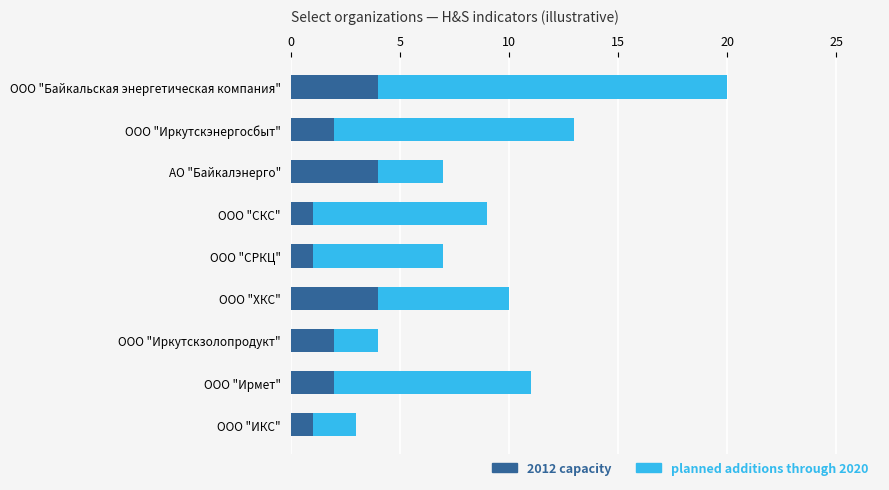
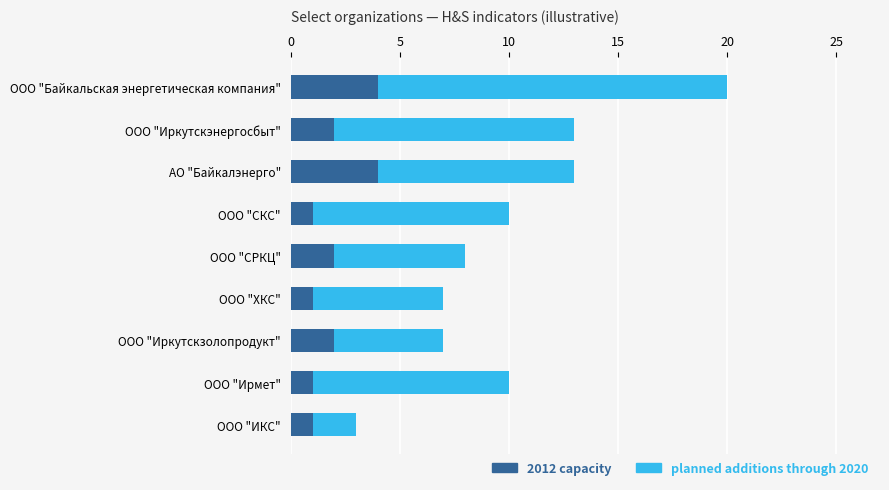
  {
    "2012 capacity": {
      "ООО \"Байкальская энергетическая компания\"": 4,
      "ООО \"Иркутскэнергосбыт\"": 2,
      "АО \"Байкалэнерго\"": 4,
      "ООО \"СКС\"": 1,
-     "ООО \"СРКЦ\"": 1,
-     "ООО \"ХКС\"": 4,
+     "ООО \"СРКЦ\"": 2,
+     "ООО \"ХКС\"": 1,
      "ООО \"Иркутскзолопродукт\"": 2,
-     "ООО \"Ирмет\"": 2,
+     "ООО \"Ирмет\"": 1,
      "ООО \"ИКС\"": 1
    },
    "planned additions through 2020": {
      "ООО \"Байкальская энергетическая компания\"": 16,
      "ООО \"Иркутскэнергосбыт\"": 11,
-     "АО \"Байкалэнерго\"": 3,
-     "ООО \"СКС\"": 8,
+     "АО \"Байкалэнерго\"": 9,
+     "ООО \"СКС\"": 9,
      "ООО \"СРКЦ\"": 6,
      "ООО \"ХКС\"": 6,
-     "ООО \"Иркутскзолопродукт\"": 2,
+     "ООО \"Иркутскзолопродукт\"": 5,
      "ООО \"Ирмет\"": 9,
      "ООО \"ИКС\"": 2
    }
  }
